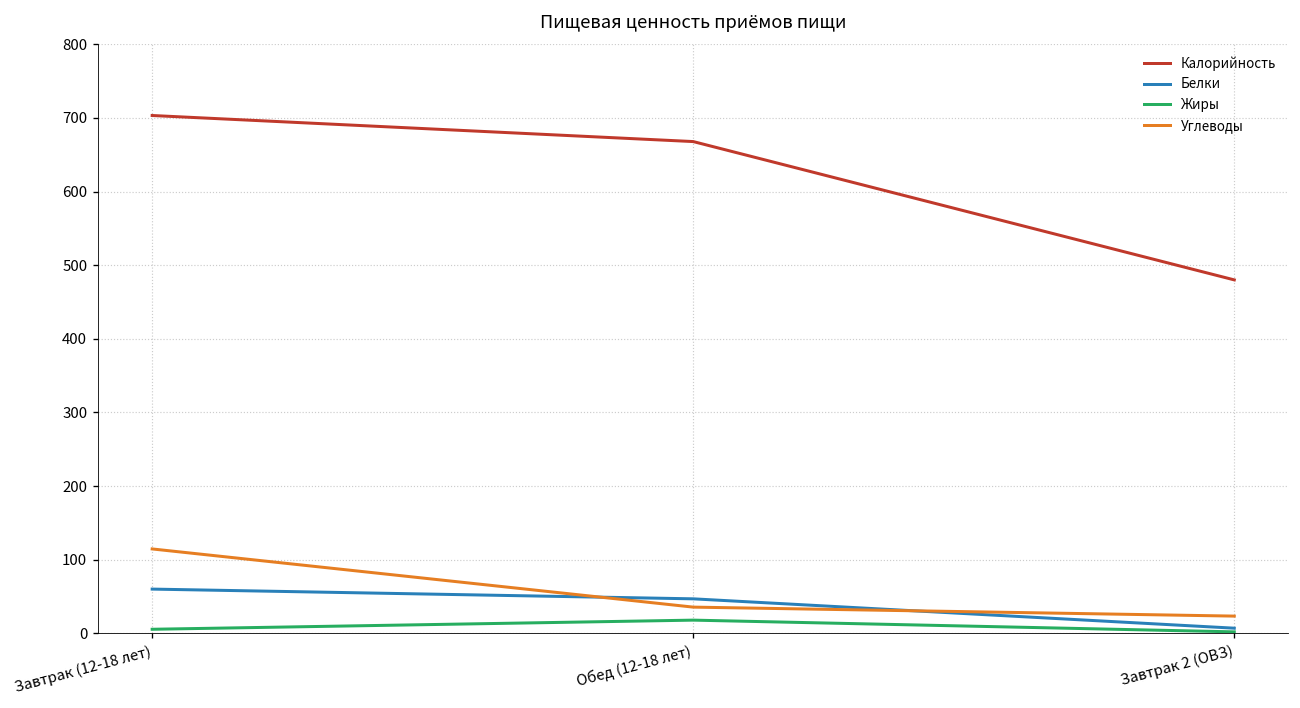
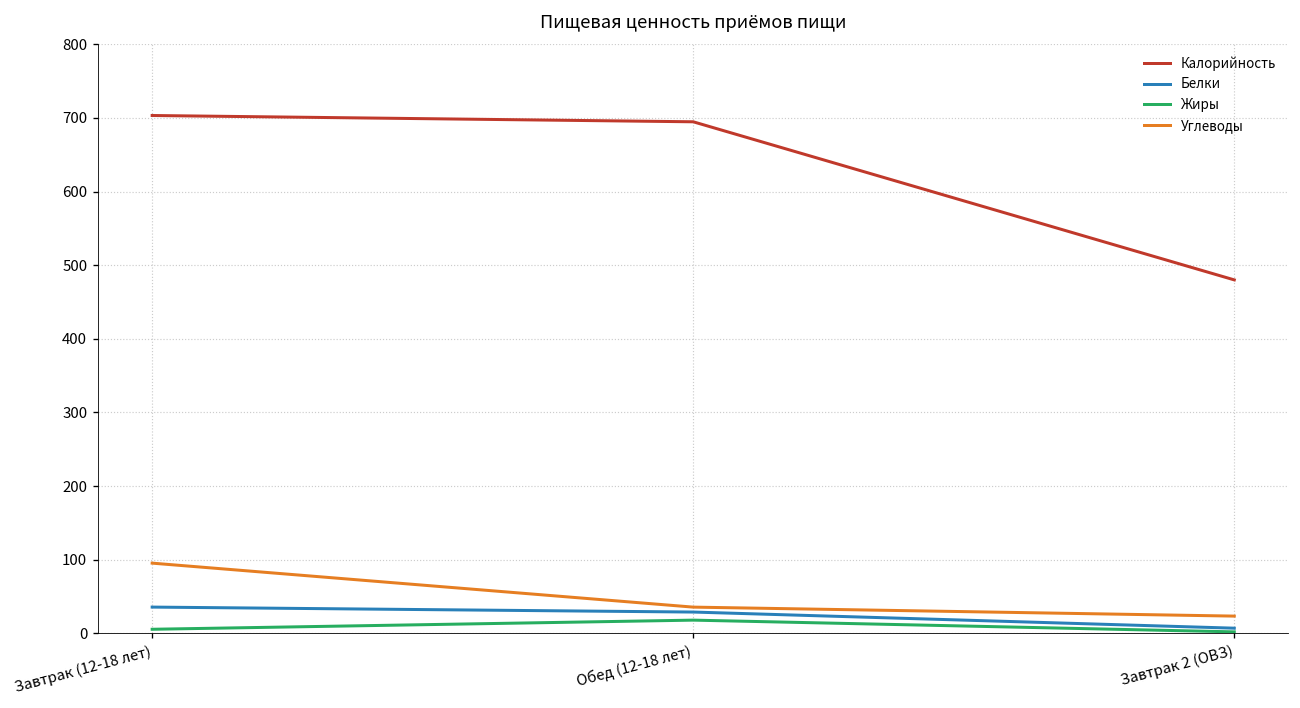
  {
    "Калорийность": {
      "Завтрак (12-18 лет)": 700,
-     "Обед (12-18 лет)": 670,
+     "Обед (12-18 лет)": 690,
      "Завтрак 2 (ОВЗ)": 480
    },
    "Белки": {
-     "Завтрак (12-18 лет)": 60,
-     "Обед (12-18 лет)": 50,
+     "Завтрак (12-18 лет)": 40,
+     "Обед (12-18 лет)": 30,
      "Завтрак 2 (ОВЗ)": 10
    },
    "Жиры": {
      "Завтрак (12-18 лет)": 10,
      "Обед (12-18 лет)": 20,
      "Завтрак 2 (ОВЗ)": 0
    },
    "Углеводы": {
-     "Завтрак (12-18 лет)": 110,
+     "Завтрак (12-18 лет)": 100,
      "Обед (12-18 лет)": 40,
      "Завтрак 2 (ОВЗ)": 20
    }
  }
